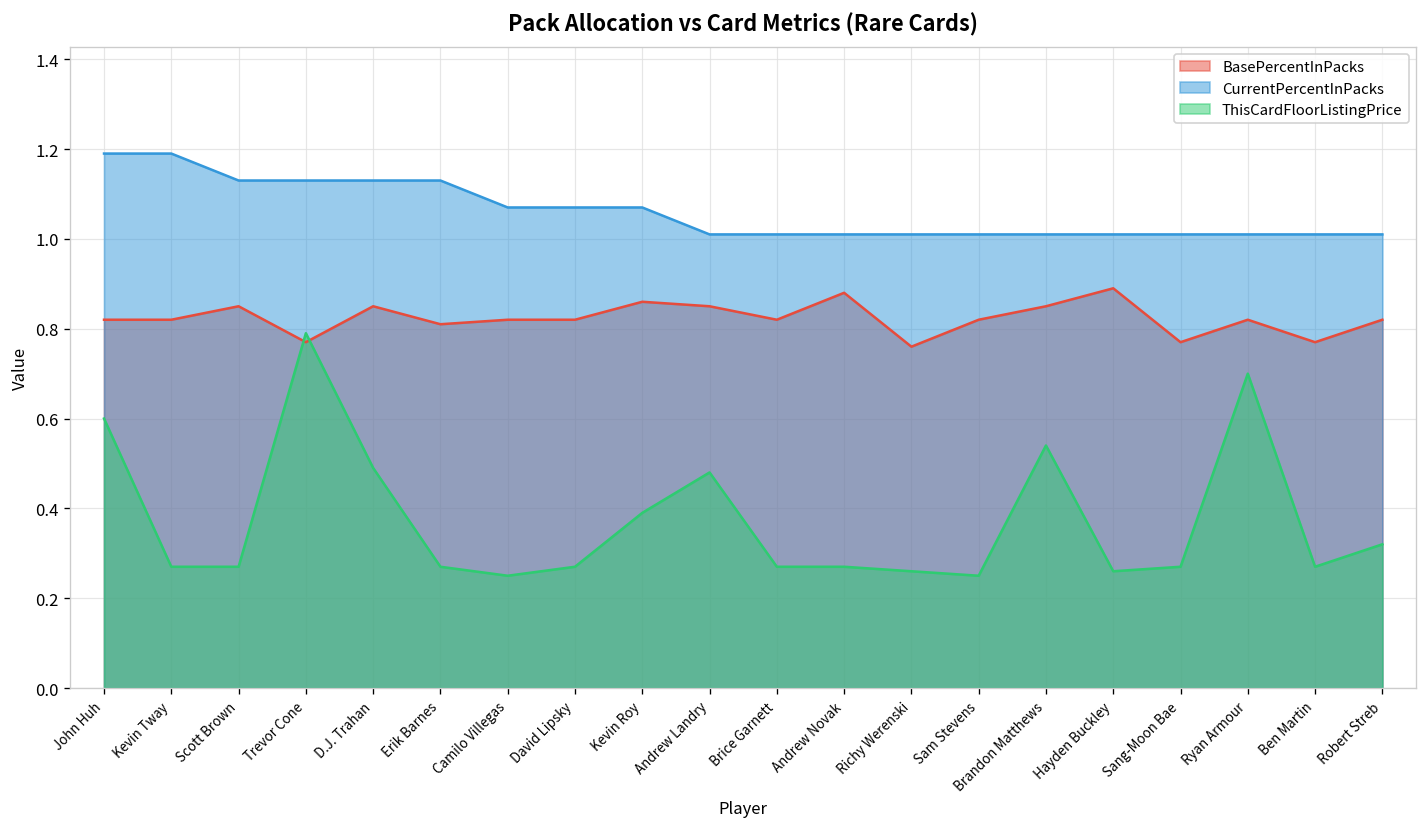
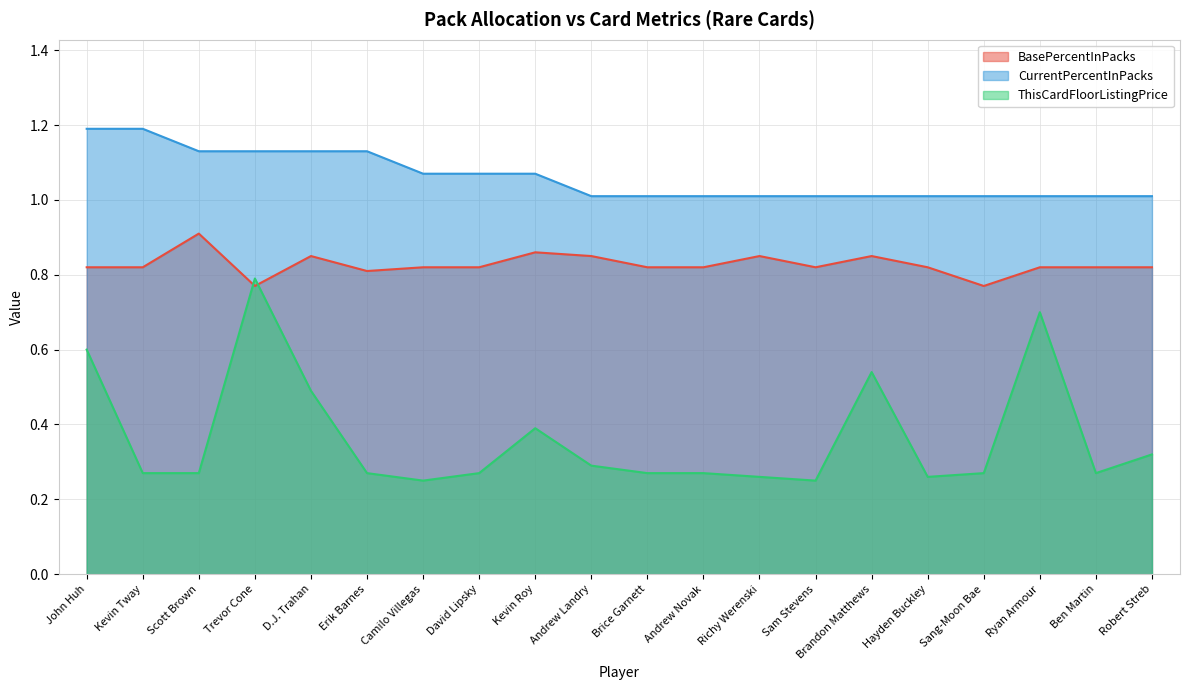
  {
    "BasePercentInPacks": {
      "John Huh": 0.82,
      "Kevin Tway": 0.82,
-     "Scott Brown": 0.85,
+     "Scott Brown": 0.91,
      "Trevor Cone": 0.77,
      "D.J. Trahan": 0.85,
      "Erik Barnes": 0.81,
      "Camilo Villegas": 0.82,
      "David Lipsky": 0.82,
      "Kevin Roy": 0.86,
      "Andrew Landry": 0.85,
      "Brice Garnett": 0.82,
-     "Andrew Novak": 0.88,
-     "Richy Werenski": 0.76,
+     "Andrew Novak": 0.82,
+     "Richy Werenski": 0.85,
      "Sam Stevens": 0.82,
      "Brandon Matthews": 0.85,
-     "Hayden Buckley": 0.89,
+     "Hayden Buckley": 0.82,
      "Sang-Moon Bae": 0.77,
      "Ryan Armour": 0.82,
-     "Ben Martin": 0.77,
+     "Ben Martin": 0.82,
      "Robert Streb": 0.82
    },
    "CurrentPercentInPacks": {
      "John Huh": 1.19,
      "Kevin Tway": 1.19,
      "Scott Brown": 1.13,
      "Trevor Cone": 1.13,
      "D.J. Trahan": 1.13,
      "Erik Barnes": 1.13,
      "Camilo Villegas": 1.07,
      "David Lipsky": 1.07,
      "Kevin Roy": 1.07,
      "Andrew Landry": 1.01,
      "Brice Garnett": 1.01,
      "Andrew Novak": 1.01,
      "Richy Werenski": 1.01,
      "Sam Stevens": 1.01,
      "Brandon Matthews": 1.01,
      "Hayden Buckley": 1.01,
      "Sang-Moon Bae": 1.01,
      "Ryan Armour": 1.01,
      "Ben Martin": 1.01,
      "Robert Streb": 1.01
    },
    "ThisCardFloorListingPrice": {
      "John Huh": 0.60,
      "Kevin Tway": 0.27,
      "Scott Brown": 0.27,
      "Trevor Cone": 0.79,
      "D.J. Trahan": 0.49,
      "Erik Barnes": 0.27,
      "Camilo Villegas": 0.25,
      "David Lipsky": 0.27,
      "Kevin Roy": 0.39,
-     "Andrew Landry": 0.48,
+     "Andrew Landry": 0.29,
      "Brice Garnett": 0.27,
      "Andrew Novak": 0.27,
      "Richy Werenski": 0.26,
      "Sam Stevens": 0.25,
      "Brandon Matthews": 0.54,
      "Hayden Buckley": 0.26,
      "Sang-Moon Bae": 0.27,
      "Ryan Armour": 0.70,
      "Ben Martin": 0.27,
      "Robert Streb": 0.32
    }
  }
